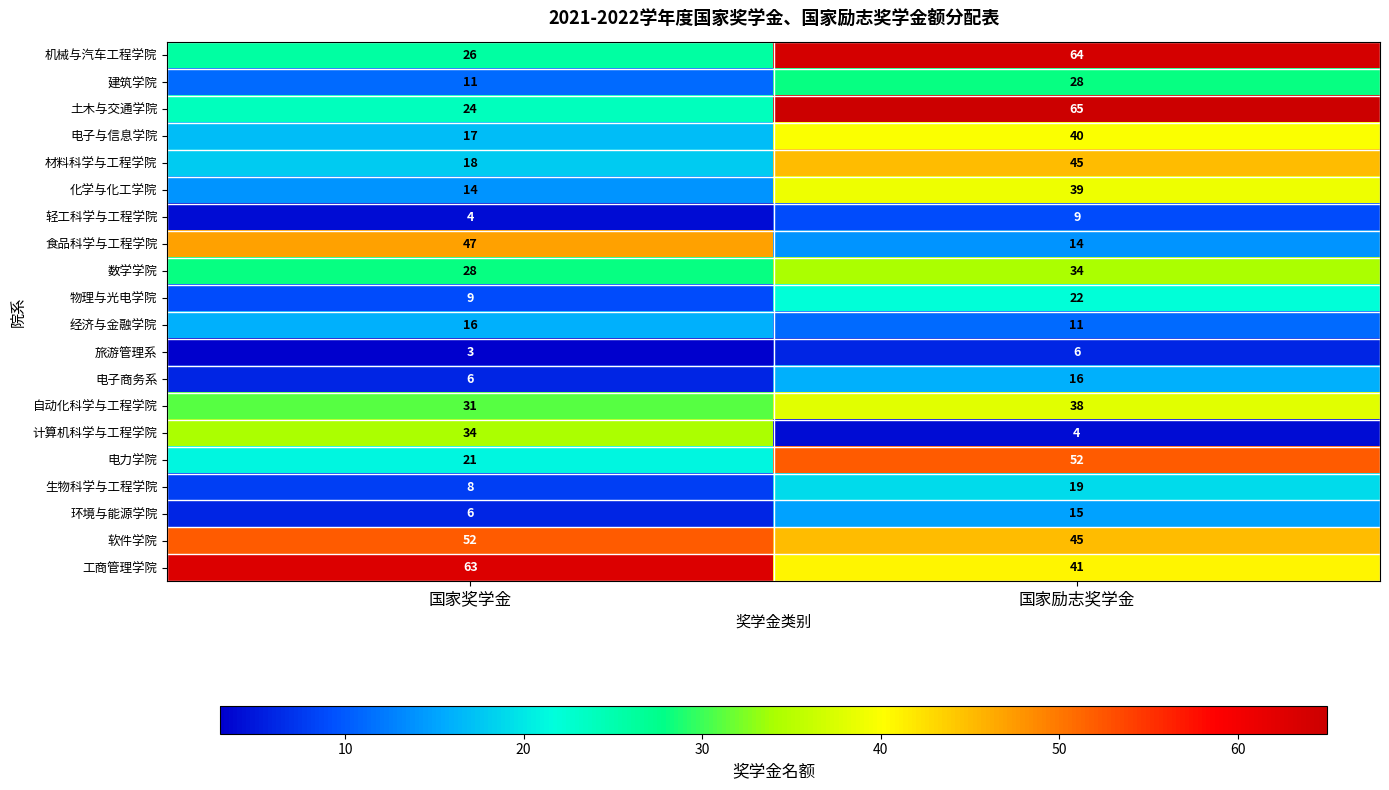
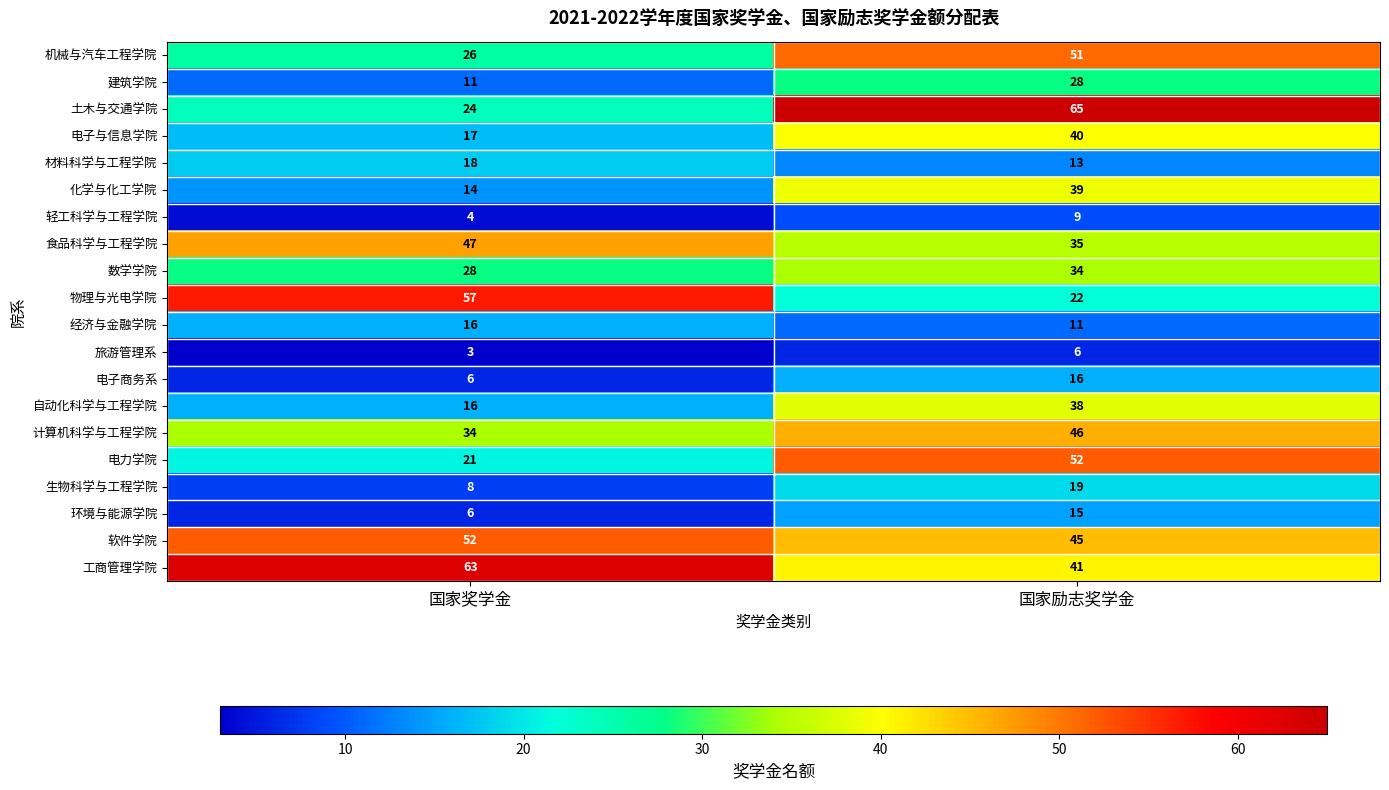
  {
    "机械与汽车工程学院": {
      "国家奖学金": 26,
-     "国家励志奖学金": 64
+     "国家励志奖学金": 51
    },
    "建筑学院": {
      "国家奖学金": 11,
      "国家励志奖学金": 28
    },
    "土木与交通学院": {
      "国家奖学金": 24,
      "国家励志奖学金": 65
    },
    "电子与信息学院": {
      "国家奖学金": 17,
      "国家励志奖学金": 40
    },
    "材料科学与工程学院": {
      "国家奖学金": 18,
-     "国家励志奖学金": 45
+     "国家励志奖学金": 13
    },
    "化学与化工学院": {
      "国家奖学金": 14,
      "国家励志奖学金": 39
    },
    "轻工科学与工程学院": {
      "国家奖学金": 4,
      "国家励志奖学金": 9
    },
    "食品科学与工程学院": {
      "国家奖学金": 47,
-     "国家励志奖学金": 14
+     "国家励志奖学金": 35
    },
    "数学学院": {
      "国家奖学金": 28,
      "国家励志奖学金": 34
    },
    "物理与光电学院": {
-     "国家奖学金": 9,
+     "国家奖学金": 57,
      "国家励志奖学金": 22
    },
    "经济与金融学院": {
      "国家奖学金": 16,
      "国家励志奖学金": 11
    },
    "旅游管理系": {
      "国家奖学金": 3,
      "国家励志奖学金": 6
    },
    "电子商务系": {
      "国家奖学金": 6,
      "国家励志奖学金": 16
    },
    "自动化科学与工程学院": {
-     "国家奖学金": 31,
+     "国家奖学金": 16,
      "国家励志奖学金": 38
    },
    "计算机科学与工程学院": {
      "国家奖学金": 34,
-     "国家励志奖学金": 4
+     "国家励志奖学金": 46
    },
    "电力学院": {
      "国家奖学金": 21,
      "国家励志奖学金": 52
    },
    "生物科学与工程学院": {
      "国家奖学金": 8,
      "国家励志奖学金": 19
    },
    "环境与能源学院": {
      "国家奖学金": 6,
      "国家励志奖学金": 15
    },
    "软件学院": {
      "国家奖学金": 52,
      "国家励志奖学金": 45
    },
    "工商管理学院": {
      "国家奖学金": 63,
      "国家励志奖学金": 41
    }
  }
